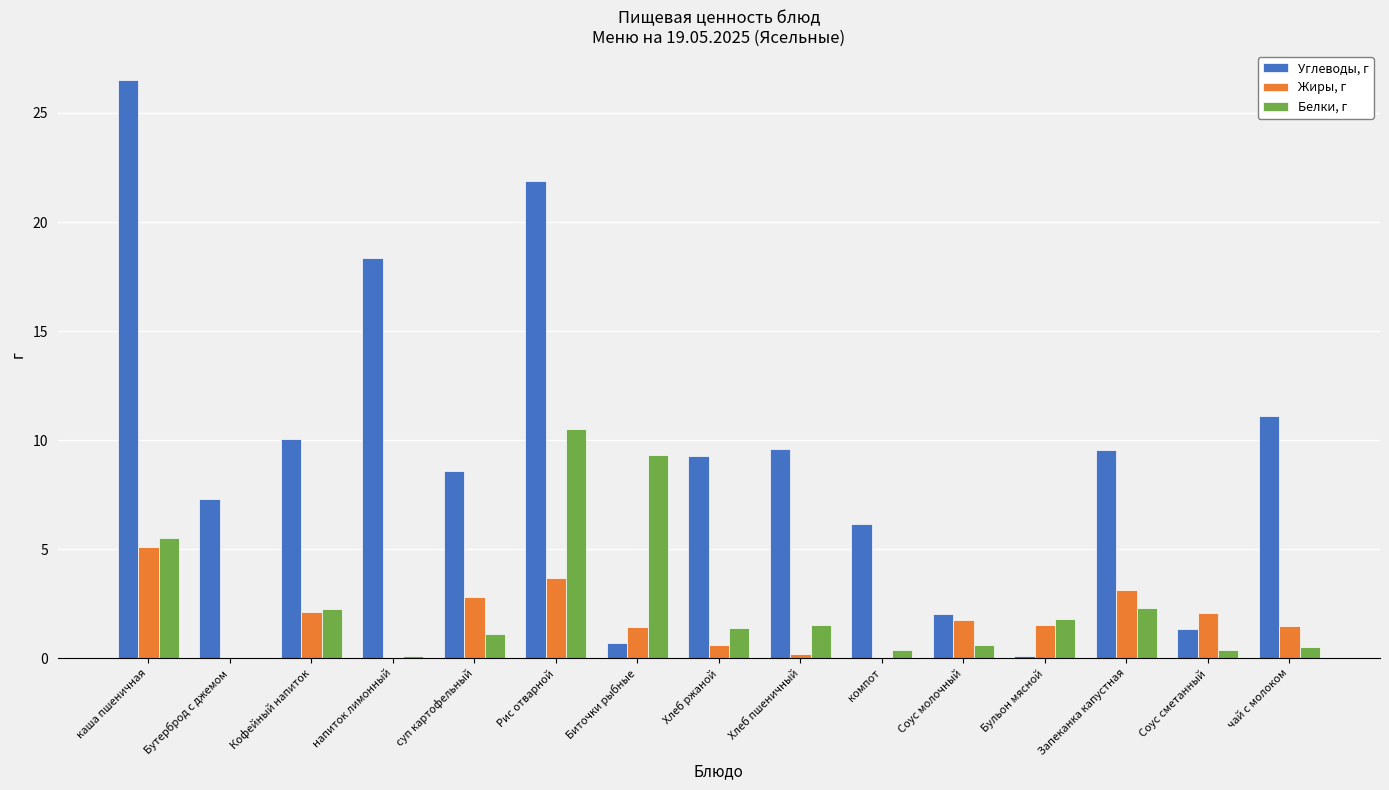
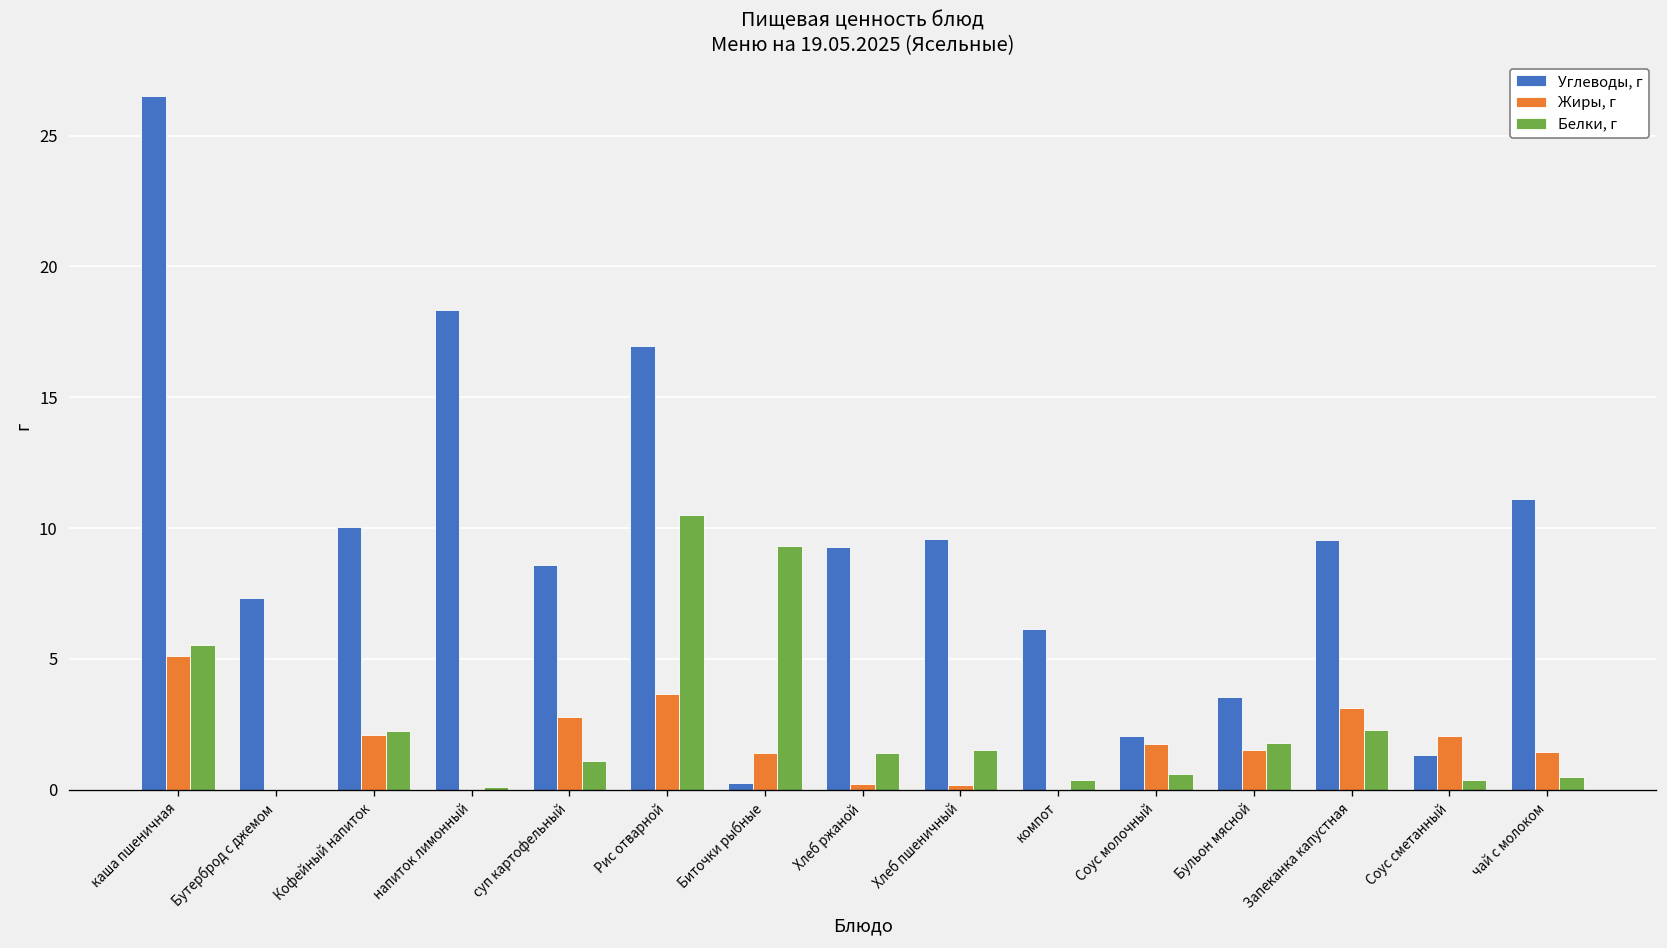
  {
    "Углеводы, г": {
      "каша пшеничная": 26.5,
      "Бутерброд с джемом": 7.3,
      "Кофейный напиток": 10.1,
      "напиток лимонный": 18.3,
      "суп картофельный": 8.6,
-     "Рис отварной": 21.9,
-     "Биточки рыбные": 0.7,
+     "Рис отварной": 17.0,
+     "Биточки рыбные": 0.3,
      "Хлеб ржаной": 9.3,
      "Хлеб пшеничный": 9.6,
      "компот": 6.2,
      "Соус молочный": 2.0,
-     "Бульон мясной": 0.1,
+     "Бульон мясной": 3.6,
      "Запеканка капустная": 9.6,
      "Соус сметанный": 1.3,
      "чай с молоком": 11.1
    },
    "Жиры, г": {
      "каша пшеничная": 5.1,
      "Бутерброд с джемом": 0.0,
      "Кофейный напиток": 2.1,
      "суп картофельный": 2.8,
      "Рис отварной": 3.7,
      "Биточки рыбные": 1.4,
-     "Хлеб ржаной": 0.6,
+     "Хлеб ржаной": 0.2,
      "Хлеб пшеничный": 0.2,
      "компот": 0.0,
      "Соус молочный": 1.7,
      "Бульон мясной": 1.5,
      "Запеканка капустная": 3.1,
      "Соус сметанный": 2.1,
      "чай с молоком": 1.5
    },
    "Белки, г": {
      "каша пшеничная": 5.5,
      "Бутерброд с джемом": 0.0,
      "Кофейный напиток": 2.3,
      "суп картофельный": 1.1,
      "Рис отварной": 10.5,
      "Биточки рыбные": 9.3,
      "Хлеб ржаной": 1.4,
      "Хлеб пшеничный": 1.5,
      "компот": 0.4,
      "Соус молочный": 0.6,
      "Бульон мясной": 1.8,
      "Запеканка капустная": 2.3,
      "Соус сметанный": 0.4,
      "чай с молоком": 0.5
    }
  }
